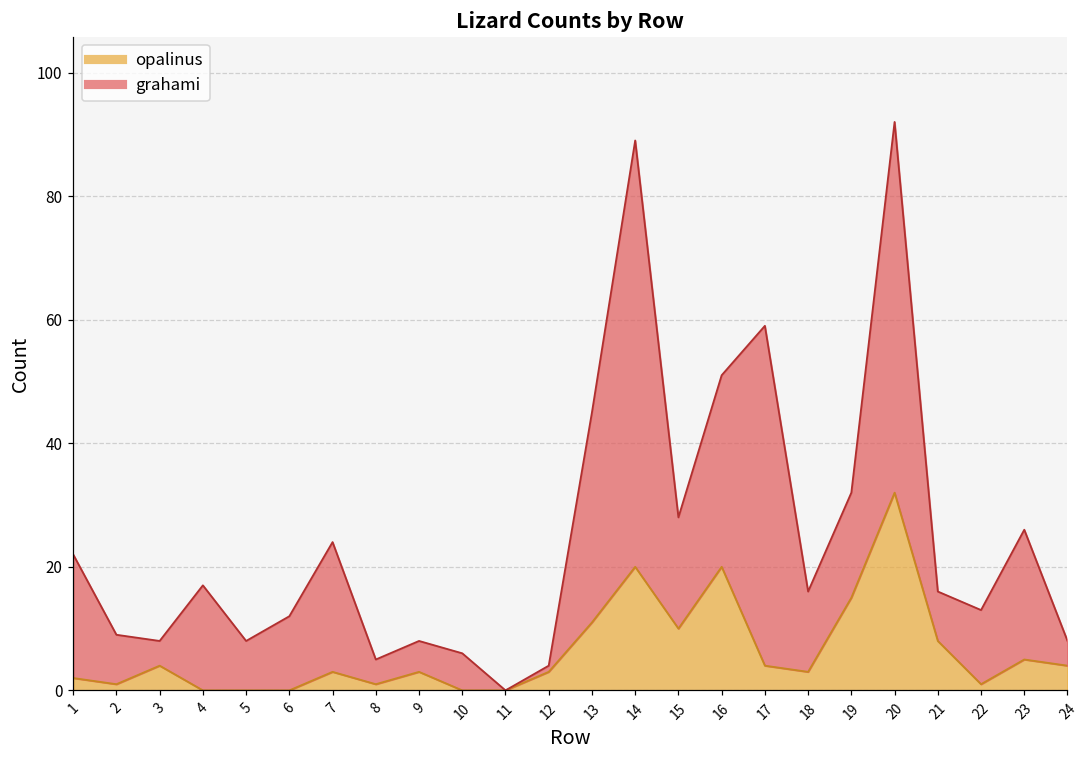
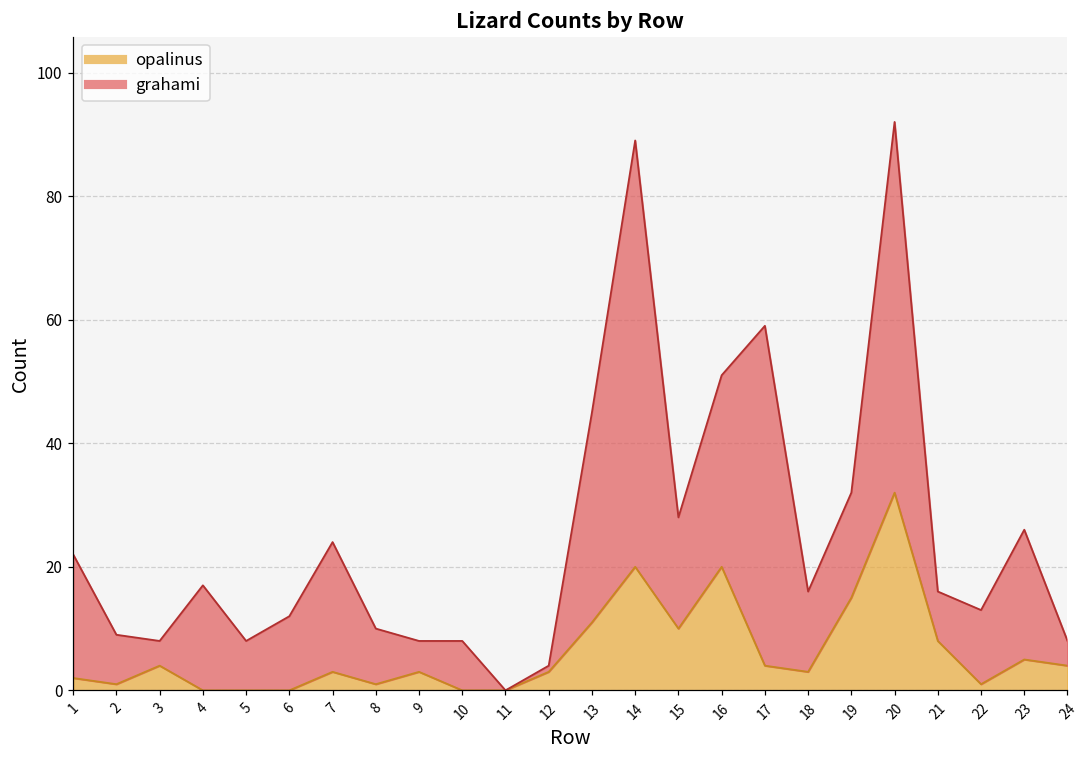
  {
    "opalinus": {
      "1": 2,
      "2": 1,
      "3": 4,
      "4": 0,
      "5": 0,
      "6": 0,
      "7": 3,
      "8": 1,
      "9": 3,
      "10": 0,
      "12": 3,
      "13": 11,
      "14": 20,
      "15": 10,
      "16": 20,
      "17": 4,
      "18": 3,
      "19": 15,
      "20": 32,
      "21": 8,
      "22": 1,
      "23": 5,
      "24": 4
    },
    "grahami": {
      "1": 20,
      "2": 8,
      "3": 4,
      "4": 17,
      "5": 8,
      "6": 12,
      "7": 21,
-     "8": 4,
+     "8": 9,
      "9": 5,
-     "10": 6,
+     "10": 8,
      "12": 1,
      "13": 34,
      "14": 69,
      "15": 18,
      "16": 31,
      "17": 55,
      "18": 13,
      "19": 17,
      "20": 60,
      "21": 8,
      "22": 12,
      "23": 21,
      "24": 4
    }
  }
